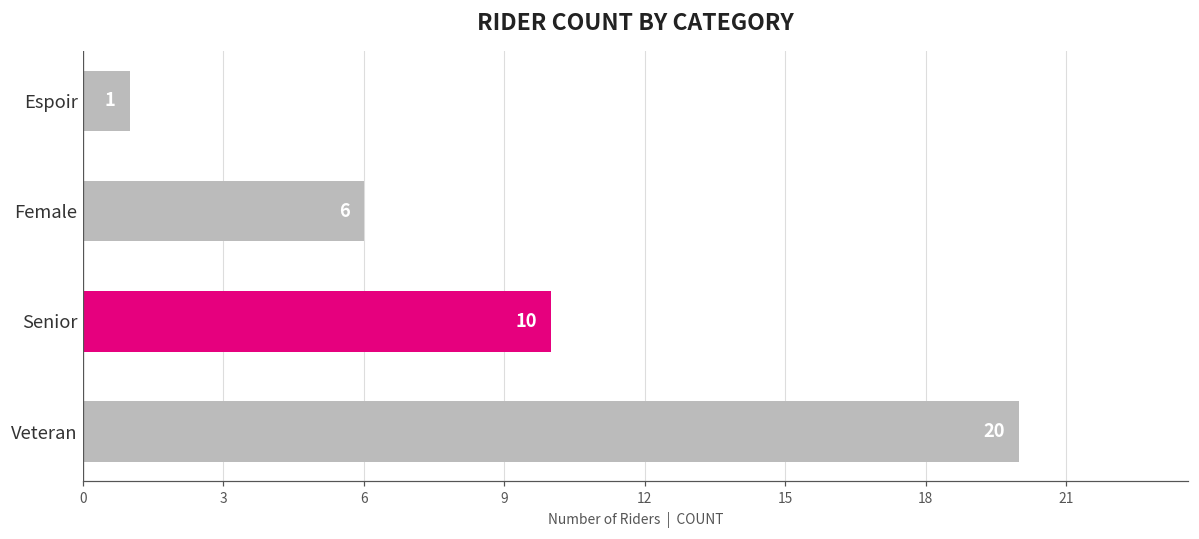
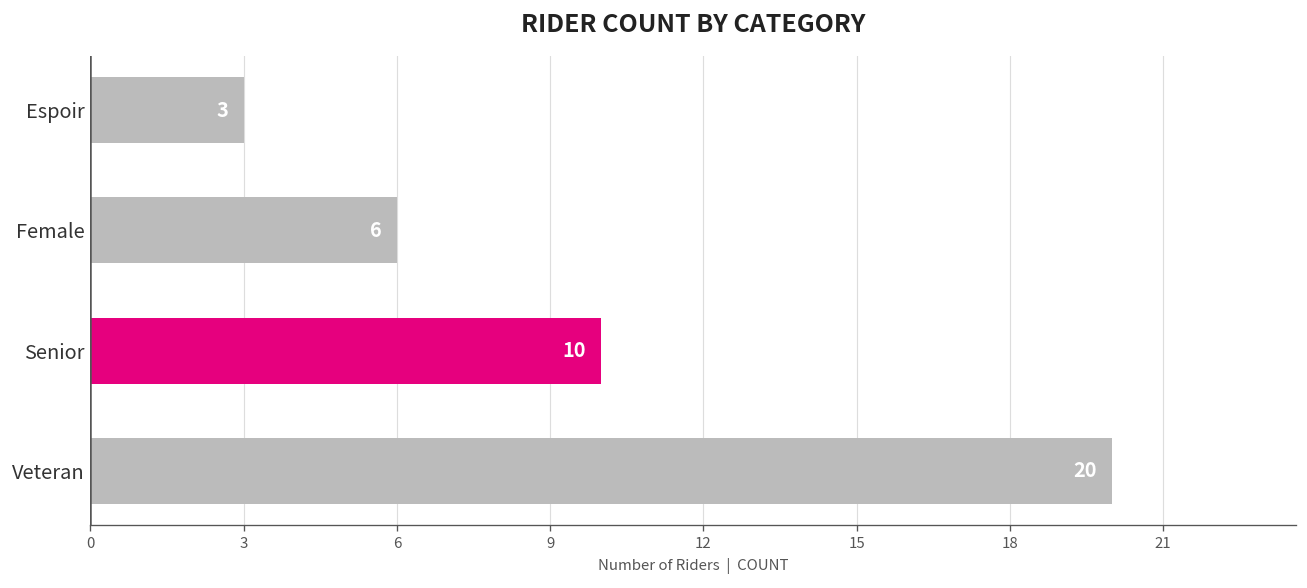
  {
-   "Espoir": 1,
+   "Espoir": 3,
    "Female": 6,
    "Senior": 10,
    "Veteran": 20
  }
